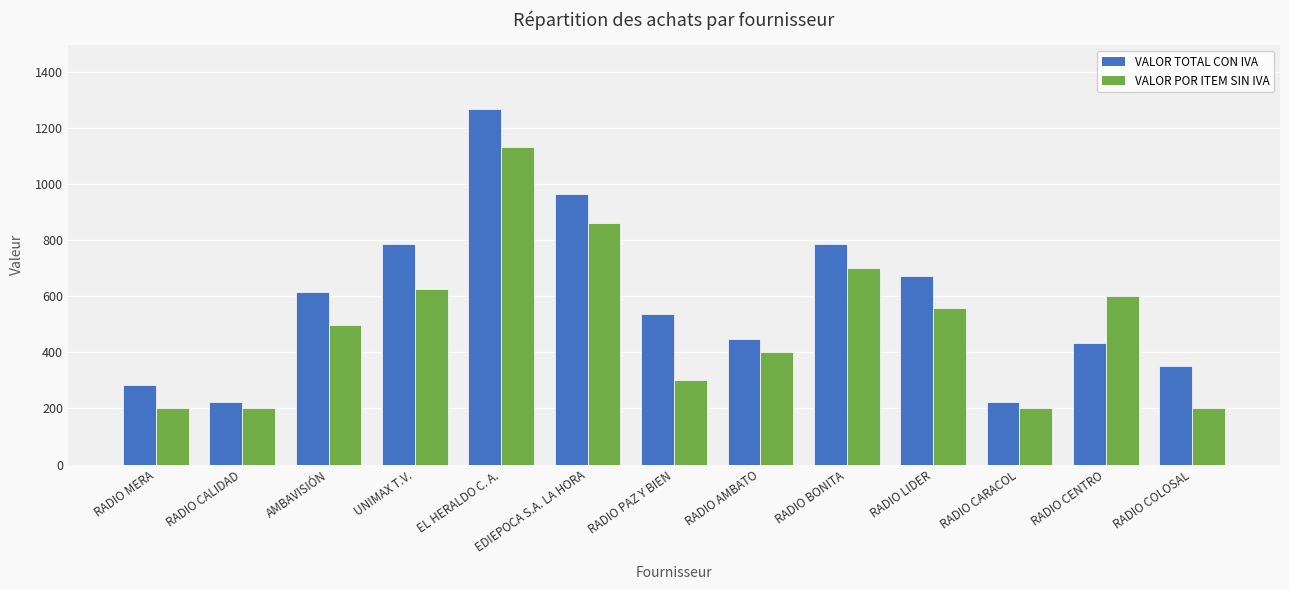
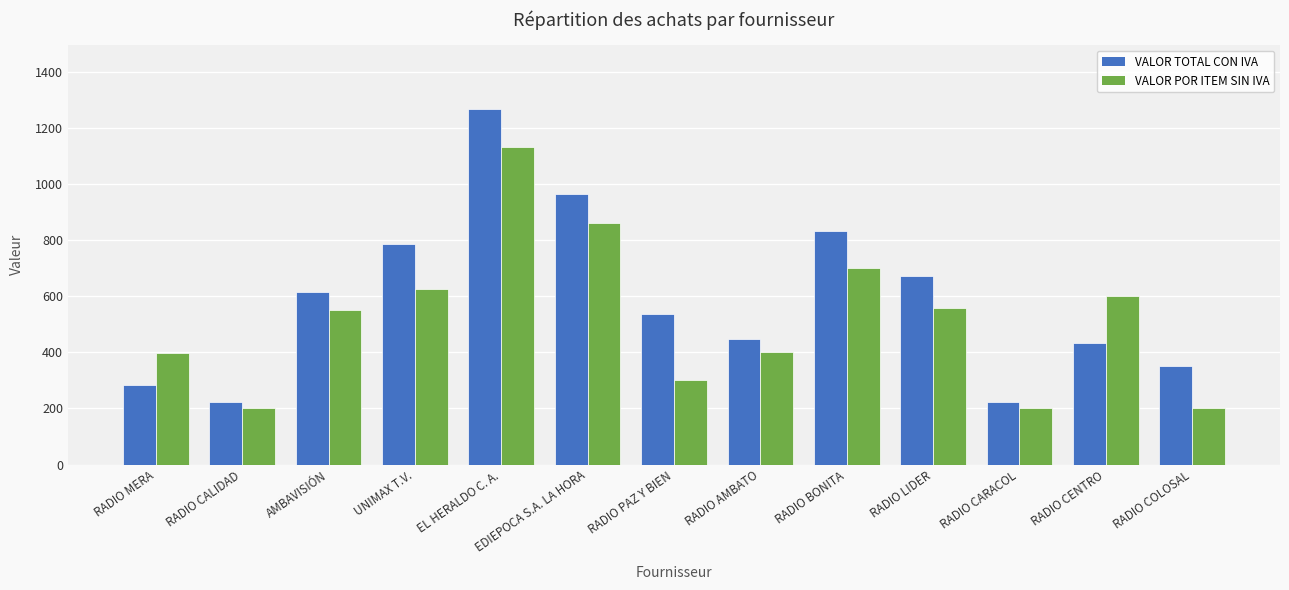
  {
    "VALOR TOTAL CON IVA": {
      "RADIO MERA": 290,
      "RADIO CALIDAD": 220,
      "AMBAVISIÓN": 620,
      "UNIMAX T.V.": 780,
      "EL HERALDO C. A.": 1270,
      "EDIEPOCA S.A. LA HORA": 960,
      "RADIO PAZ Y BIEN": 540,
      "RADIO AMBATO": 450,
-     "RADIO BONITA": 780,
+     "RADIO BONITA": 830,
      "RADIO LIDER": 670,
      "RADIO CARACOL": 220,
      "RADIO CENTRO": 430,
      "RADIO COLOSAL": 350
    },
    "VALOR POR ITEM SIN IVA": {
-     "RADIO MERA": 200,
+     "RADIO MERA": 400,
      "RADIO CALIDAD": 200,
-     "AMBAVISIÓN": 500,
+     "AMBAVISIÓN": 550,
      "UNIMAX T.V.": 630,
      "EL HERALDO C. A.": 1130,
      "EDIEPOCA S.A. LA HORA": 860,
      "RADIO PAZ Y BIEN": 300,
      "RADIO AMBATO": 400,
      "RADIO BONITA": 700,
      "RADIO LIDER": 560,
      "RADIO CARACOL": 200,
      "RADIO CENTRO": 600,
      "RADIO COLOSAL": 200
    }
  }
